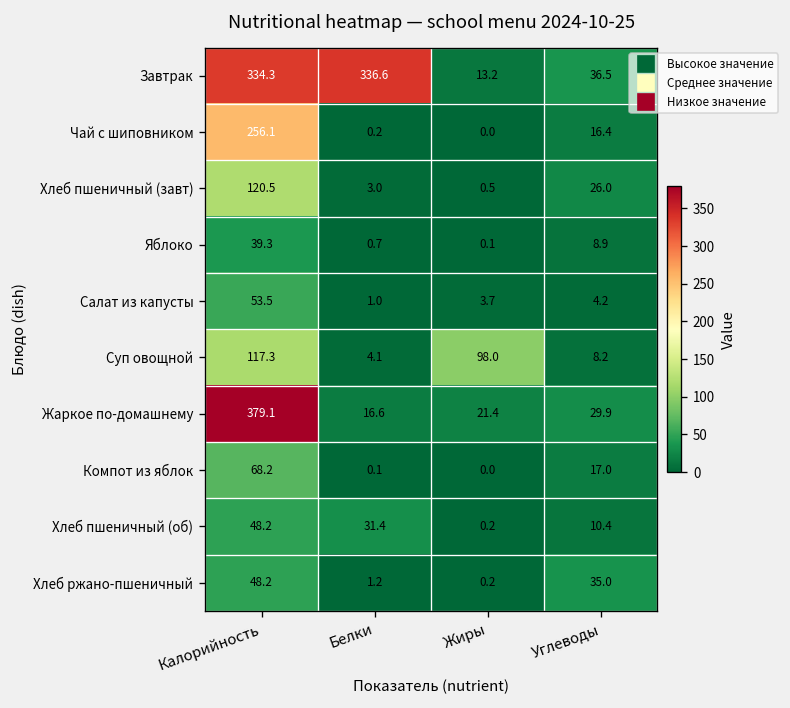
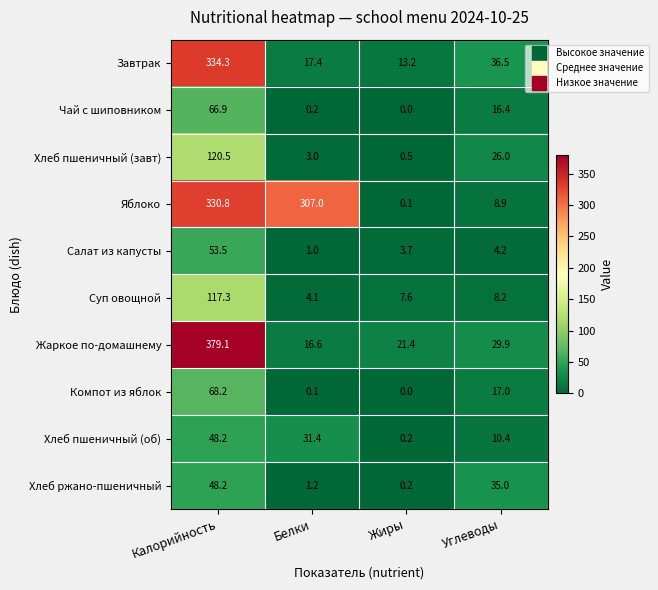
  {
    "Завтрак": {
      "Калорийность": 334.3,
-     "Белки": 336.6,
+     "Белки": 17.4,
      "Жиры": 13.2,
      "Углеводы": 36.5
    },
    "Чай с шиповником": {
-     "Калорийность": 256.1,
+     "Калорийность": 66.9,
      "Белки": 0.2,
      "Жиры": 0.0,
      "Углеводы": 16.4
    },
    "Хлеб пшеничный (завт)": {
      "Калорийность": 120.5,
      "Белки": 3.0,
      "Жиры": 0.5,
      "Углеводы": 26.0
    },
    "Яблоко": {
-     "Калорийность": 39.3,
-     "Белки": 0.7,
+     "Калорийность": 330.8,
+     "Белки": 307.0,
      "Жиры": 0.1,
      "Углеводы": 8.9
    },
    "Салат из капусты": {
      "Калорийность": 53.5,
      "Белки": 1.0,
      "Жиры": 3.7,
      "Углеводы": 4.2
    },
    "Суп овощной": {
      "Калорийность": 117.3,
      "Белки": 4.1,
-     "Жиры": 98.0,
+     "Жиры": 7.6,
      "Углеводы": 8.2
    },
    "Жаркое по-домашнему": {
      "Калорийность": 379.1,
      "Белки": 16.6,
      "Жиры": 21.4,
      "Углеводы": 29.9
    },
    "Компот из яблок": {
      "Калорийность": 68.2,
      "Белки": 0.1,
      "Жиры": 0.0,
      "Углеводы": 17.0
    },
    "Хлеб пшеничный (об)": {
      "Калорийность": 48.2,
      "Белки": 31.4,
      "Жиры": 0.2,
      "Углеводы": 10.4
    },
    "Хлеб ржано-пшеничный": {
      "Калорийность": 48.2,
      "Белки": 1.2,
      "Жиры": 0.2,
      "Углеводы": 35.0
    }
  }
